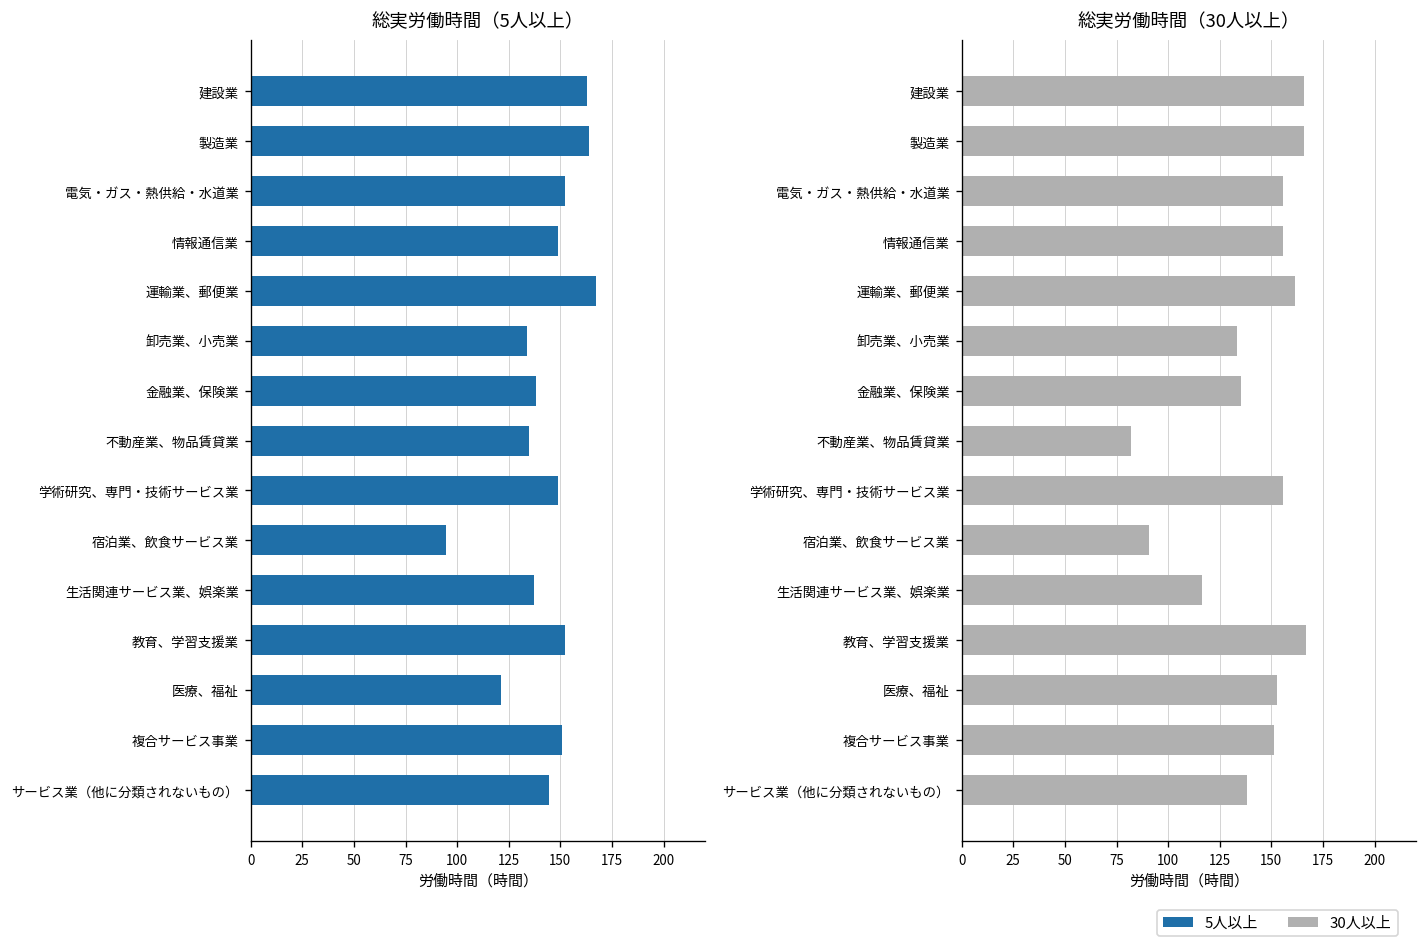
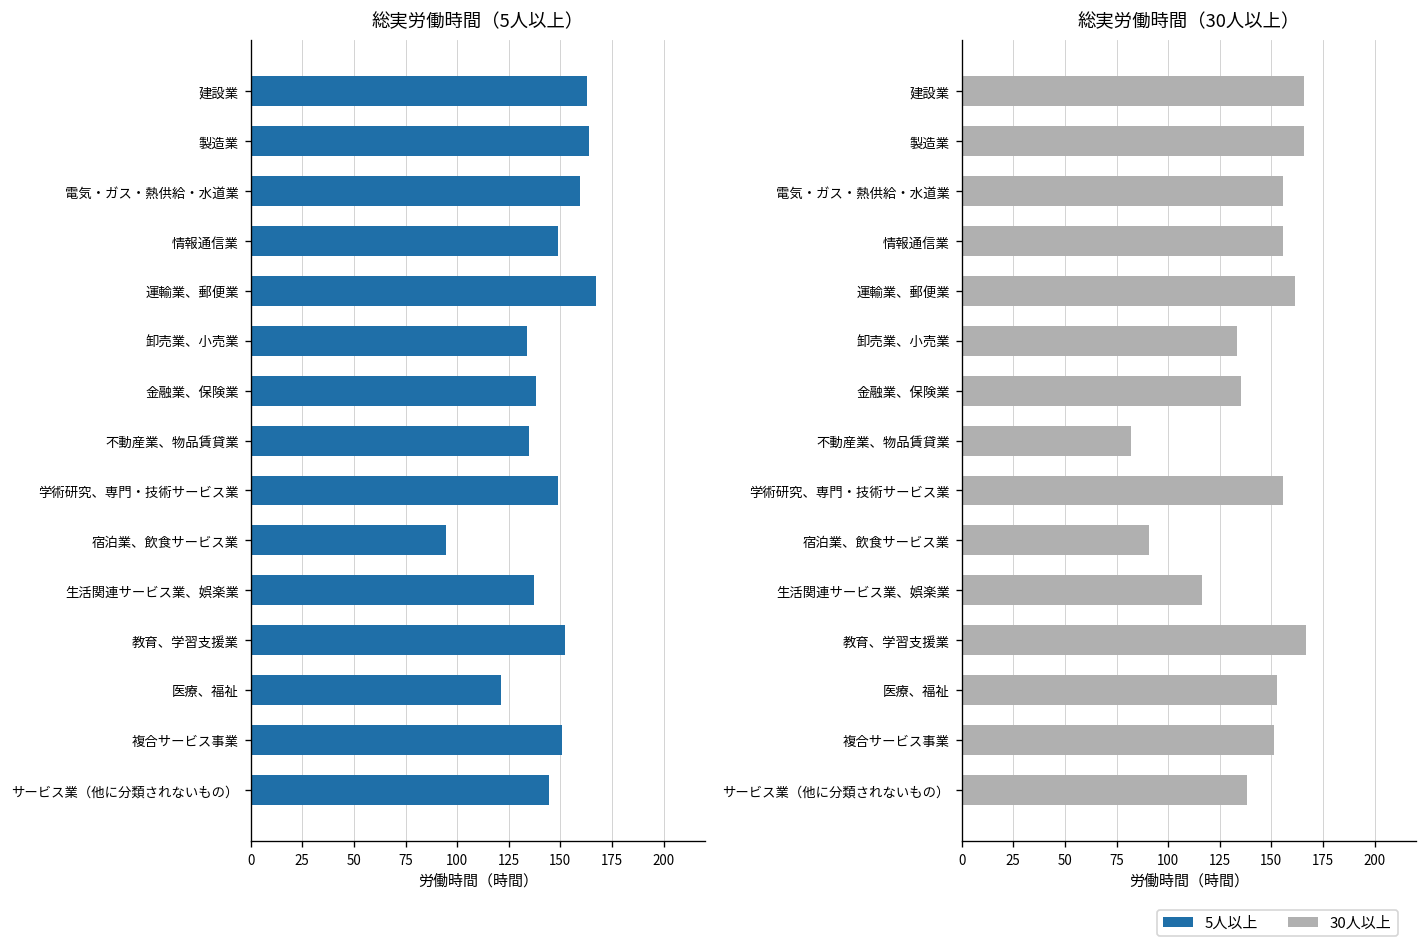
  {
    "総実労働時間（5人以上）": {
      "建設業": 163,
      "製造業": 164,
-     "電気・ガス・熱供給・水道業": 152,
+     "電気・ガス・熱供給・水道業": 160,
      "情報通信業": 149,
      "運輸業、郵便業": 167,
      "卸売業、小売業": 134,
      "金融業、保険業": 138,
      "不動産業、物品賃貸業": 135,
      "学術研究、専門・技術サービス業": 149,
      "宿泊業、飲食サービス業": 95,
      "生活関連サービス業、娯楽業": 137,
      "教育、学習支援業": 152,
      "医療、福祉": 121,
      "複合サービス事業": 151,
      "サービス業（他に分類されないもの）": 145
    },
    "総実労働時間（30人以上）": {
      "建設業": 166,
      "製造業": 166,
      "電気・ガス・熱供給・水道業": 155,
      "情報通信業": 156,
      "運輸業、郵便業": 161,
      "卸売業、小売業": 133,
      "金融業、保険業": 136,
      "不動産業、物品賃貸業": 82,
      "学術研究、専門・技術サービス業": 156,
      "宿泊業、飲食サービス業": 91,
      "生活関連サービス業、娯楽業": 117,
      "教育、学習支援業": 167,
      "医療、福祉": 153,
      "複合サービス事業": 151,
      "サービス業（他に分類されないもの）": 138
    }
  }
